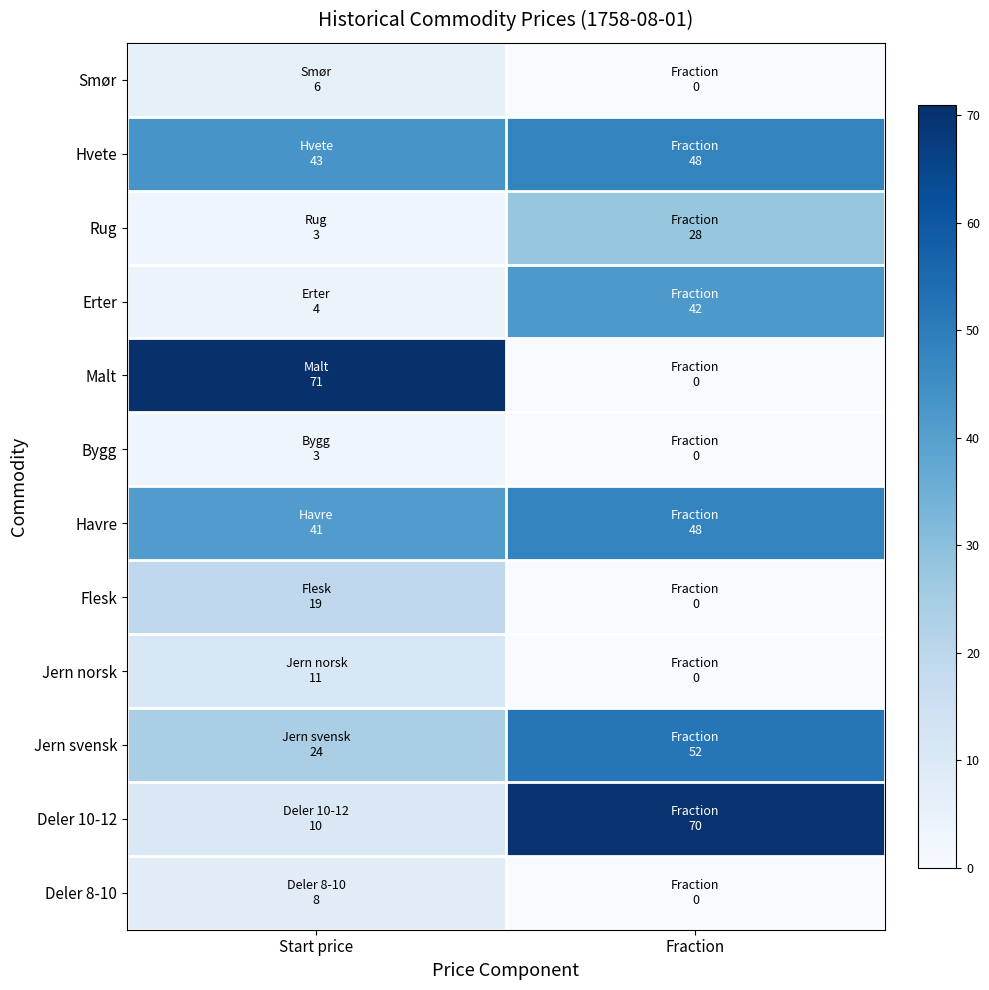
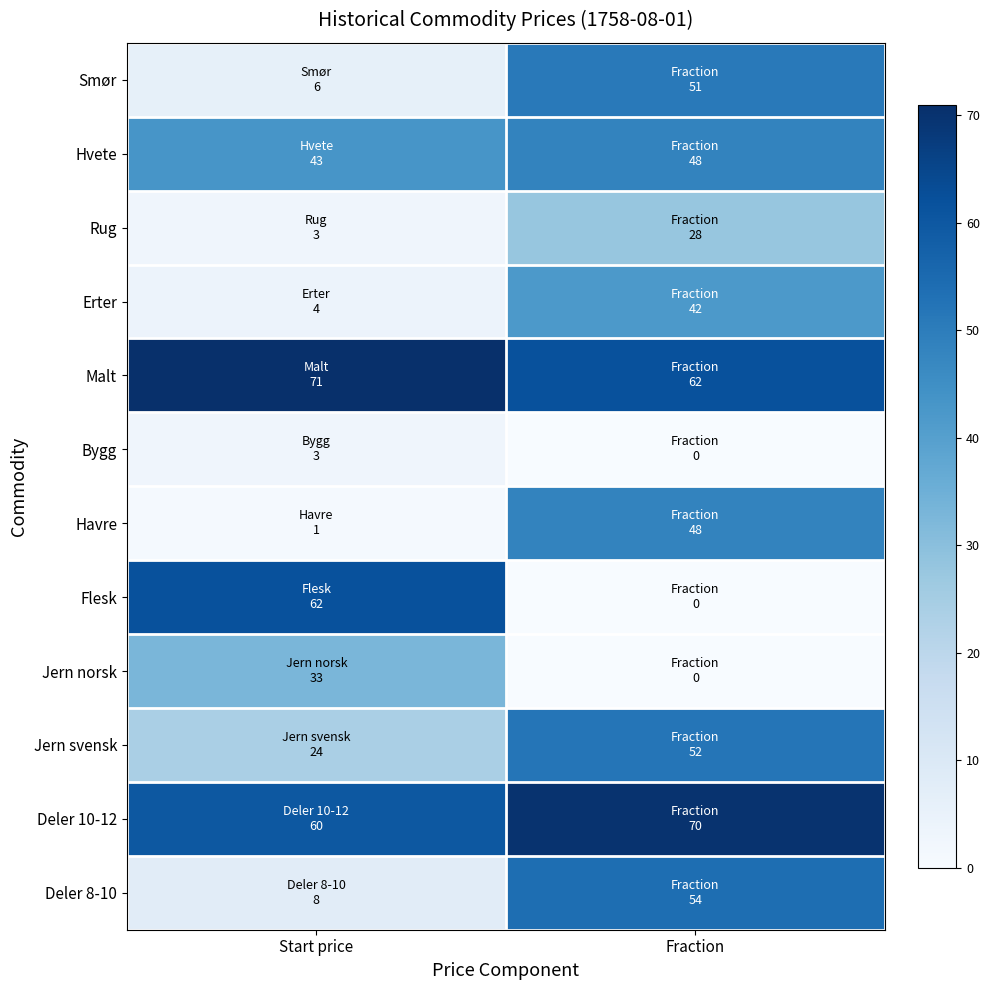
  {
    "Smør": {
      "Start price": 6,
-     "Fraction": 0
+     "Fraction": 51
    },
    "Hvete": {
      "Start price": 43,
      "Fraction": 48
    },
    "Rug": {
      "Start price": 3,
      "Fraction": 28
    },
    "Erter": {
      "Start price": 4,
      "Fraction": 42
    },
    "Malt": {
      "Start price": 71,
-     "Fraction": 0
+     "Fraction": 62
    },
    "Bygg": {
      "Start price": 3,
      "Fraction": 0
    },
    "Havre": {
-     "Start price": 41,
+     "Start price": 1,
      "Fraction": 48
    },
    "Flesk": {
-     "Start price": 19,
+     "Start price": 62,
      "Fraction": 0
    },
    "Jern norsk": {
-     "Start price": 11,
+     "Start price": 33,
      "Fraction": 0
    },
    "Jern svensk": {
      "Start price": 24,
      "Fraction": 52
    },
    "Deler 10-12": {
-     "Start price": 10,
+     "Start price": 60,
      "Fraction": 70
    },
    "Deler 8-10": {
-     "Fraction": 0
+     "Fraction": 54
    }
  }
